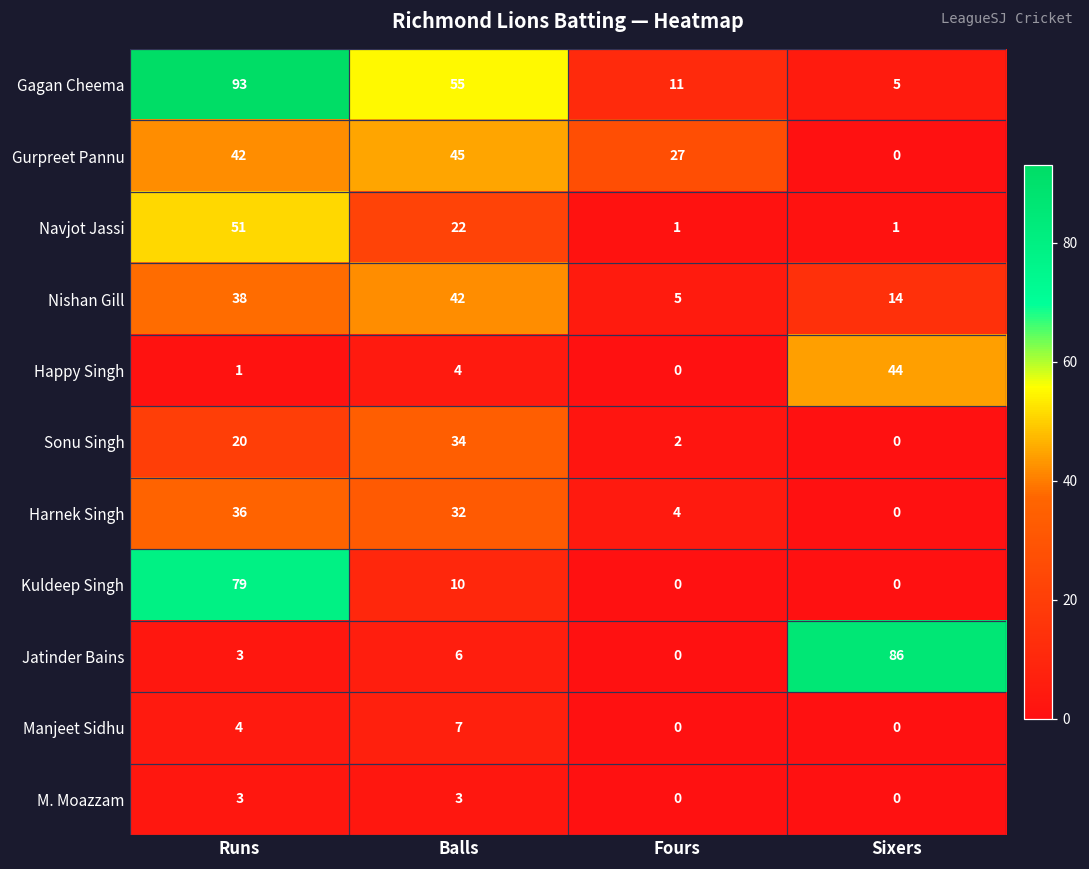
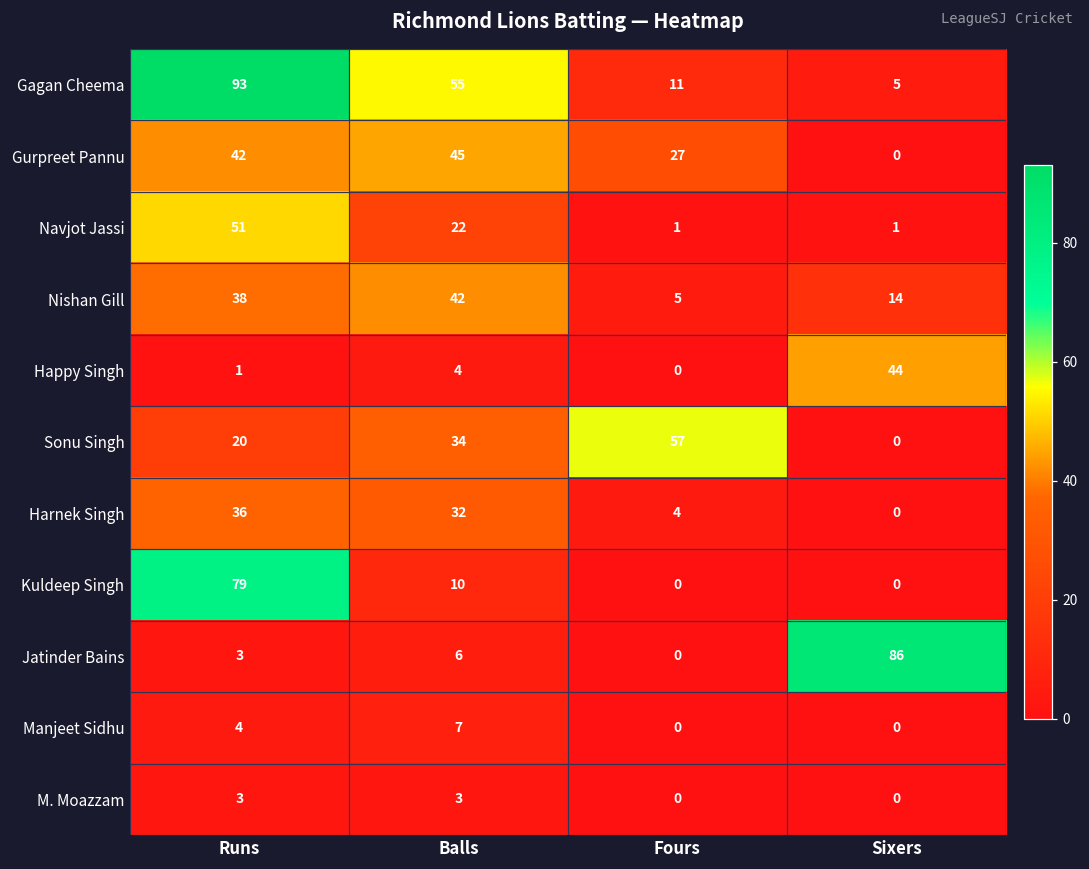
  {
    "Gagan Cheema": {
      "Runs": 93,
      "Balls": 55,
      "Fours": 11,
      "Sixers": 5
    },
    "Gurpreet Pannu": {
      "Runs": 42,
      "Balls": 45,
      "Fours": 27,
      "Sixers": 0
    },
    "Navjot Jassi": {
      "Runs": 51,
      "Balls": 22,
      "Fours": 1,
      "Sixers": 1
    },
    "Nishan Gill": {
      "Runs": 38,
      "Balls": 42,
      "Fours": 5,
      "Sixers": 14
    },
    "Happy Singh": {
      "Runs": 1,
      "Balls": 4,
      "Fours": 0,
      "Sixers": 44
    },
    "Sonu Singh": {
      "Runs": 20,
      "Balls": 34,
-     "Fours": 2,
+     "Fours": 57,
      "Sixers": 0
    },
    "Harnek Singh": {
      "Runs": 36,
      "Balls": 32,
      "Fours": 4,
      "Sixers": 0
    },
    "Kuldeep Singh": {
      "Runs": 79,
      "Balls": 10,
      "Fours": 0,
      "Sixers": 0
    },
    "Jatinder Bains": {
      "Runs": 3,
      "Balls": 6,
      "Fours": 0,
      "Sixers": 86
    },
    "Manjeet Sidhu": {
      "Runs": 4,
      "Balls": 7,
      "Fours": 0,
      "Sixers": 0
    },
    "M. Moazzam": {
      "Runs": 3,
      "Balls": 3,
      "Fours": 0,
      "Sixers": 0
    }
  }
